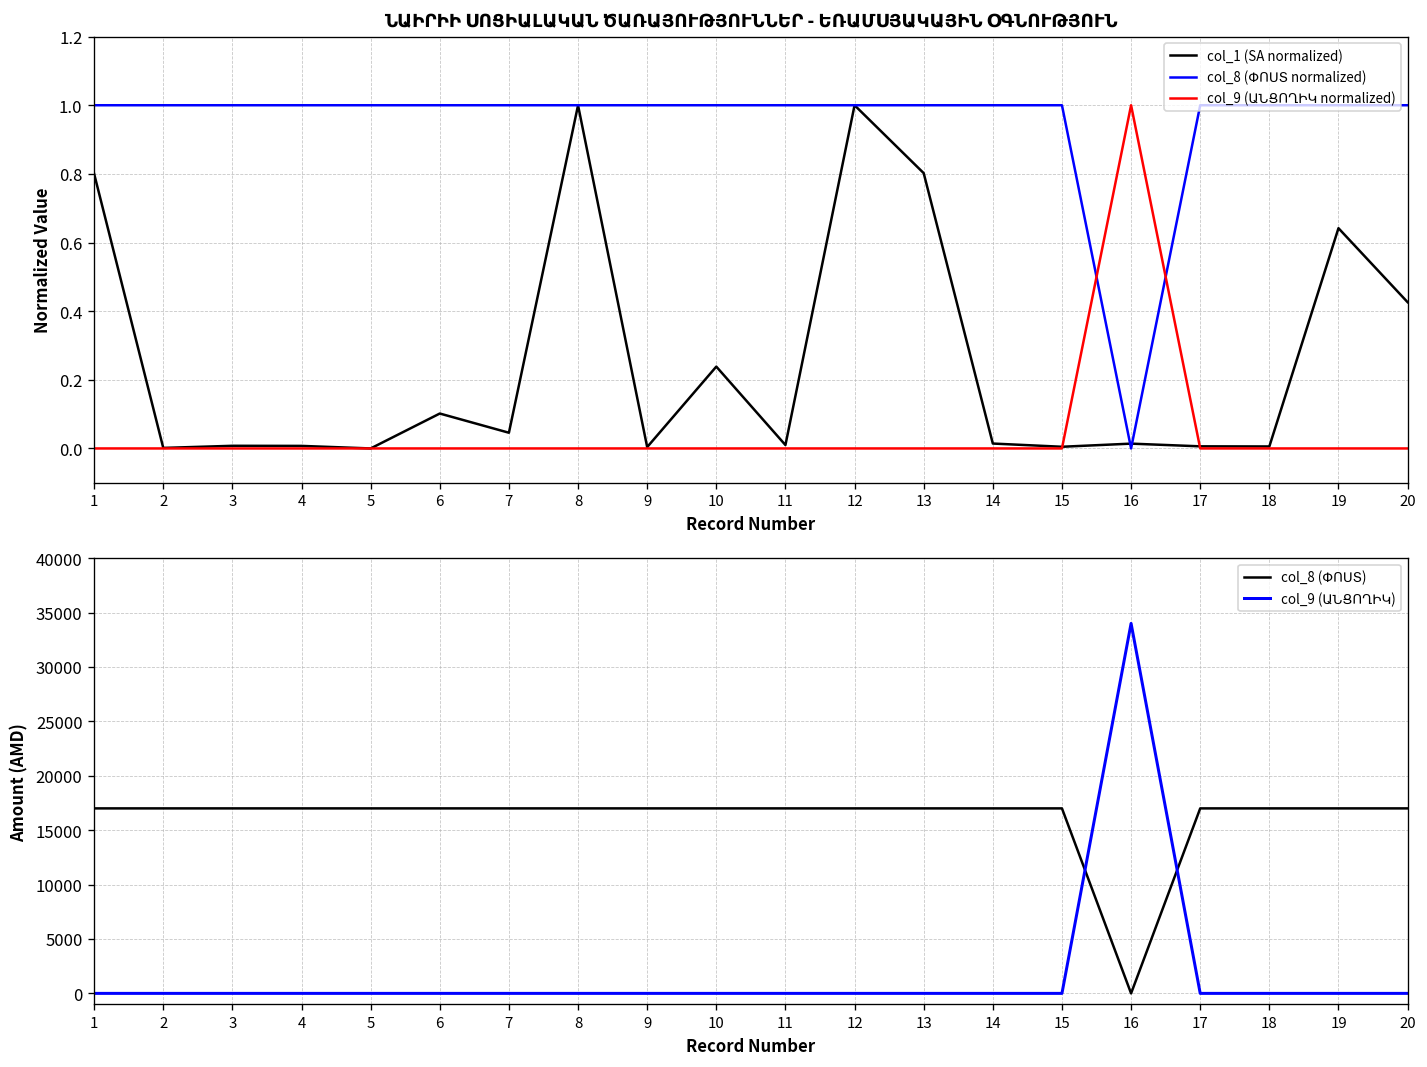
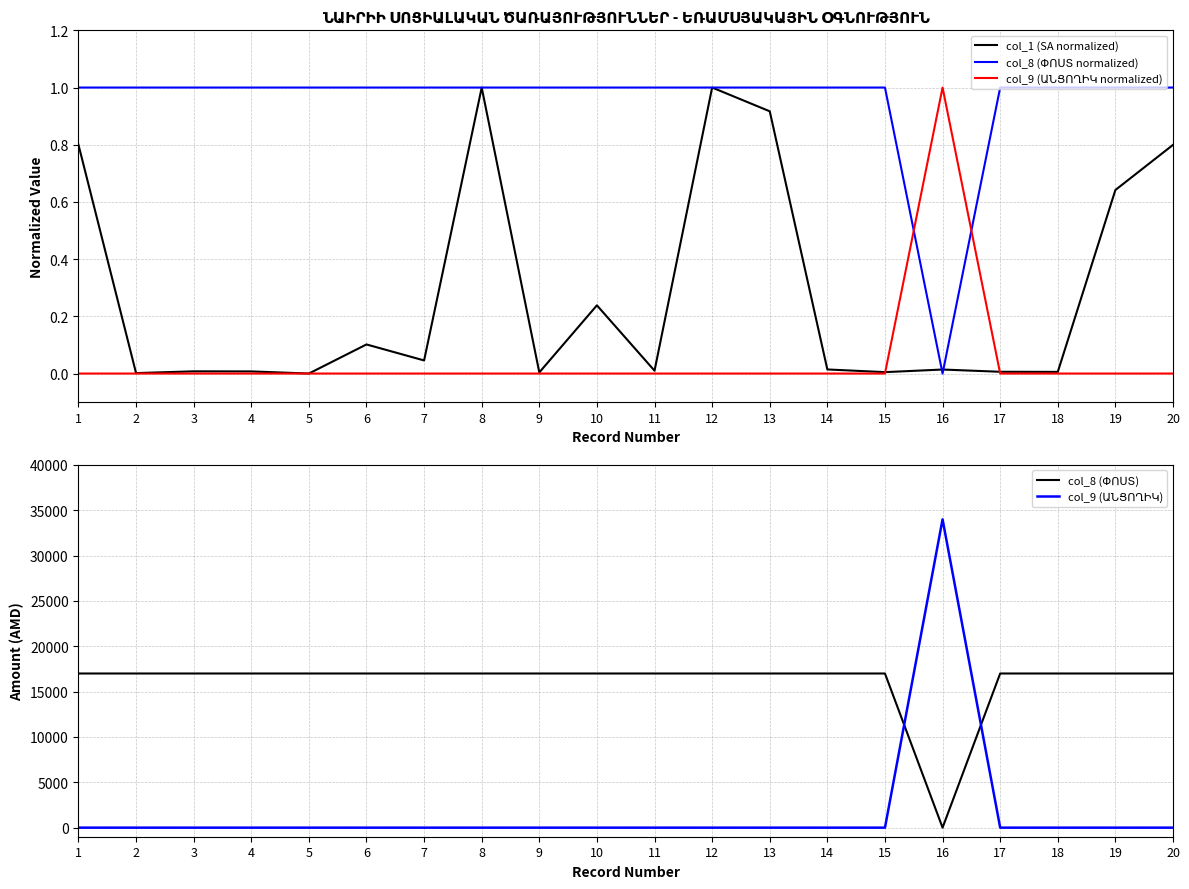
  {
    "ՆԱԻՐԻԻ ՍՈՑԻԱԼԱԿԱՆ ԾԱՌԱՅՈՒԹՅՈՒՆՆԵՐ - ԵՌԱՄՍՅԱԿԱՅԻՆ ՕԳՆՈՒԹՅՈՒՆ": {
      "col_1 (SA normalized)": {
        "1": 0.80,
        "6": 0.10,
        "7": 0.05,
        "10": 0.24,
        "11": 0.01,
-       "13": 0.80,
+       "13": 0.92,
        "14": 0.01,
        "16": 0.01,
        "19": 0.64,
-       "20": 0.43
+       "20": 0.80
      },
      "col_8 (ՓՈՍՏ normalized)": {
        "1": 1.00,
        "2": 1.00,
        "3": 1.00,
        "4": 1.00,
        "5": 1.00,
        "6": 1.00,
        "7": 1.00,
        "9": 1.00,
        "10": 1.00,
        "11": 1.00,
        "13": 1.00,
        "14": 1.00,
        "15": 1.00,
        "16": 0.00,
        "20": 1.00
      },
      "col_9 (ԱՆՑՈՂԻԿ normalized)": {
        "1": 0.00,
        "6": 0.00,
        "7": 0.00,
        "8": 0.00,
        "10": 0.00,
        "11": 0.00,
        "12": 0.00,
        "13": 0.00,
        "14": 0.00,
        "16": 1.00,
        "19": 0.00,
        "20": 0.00
      }
    }
  }
